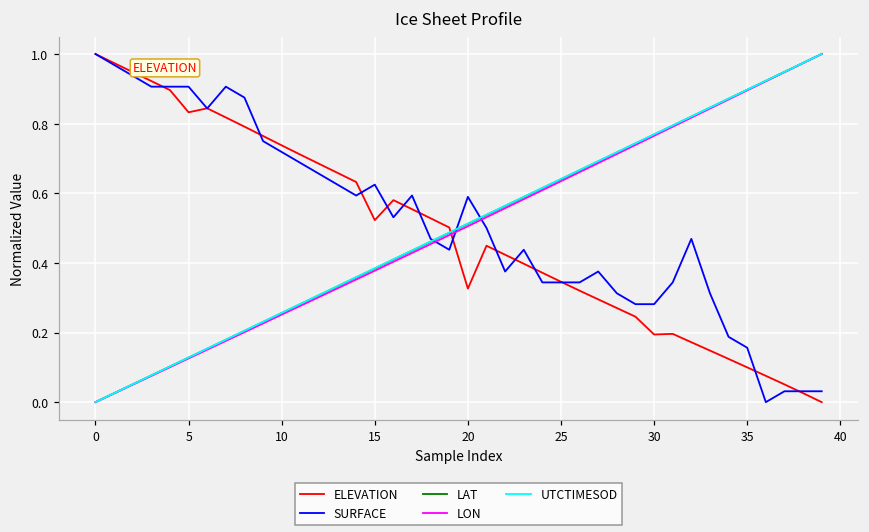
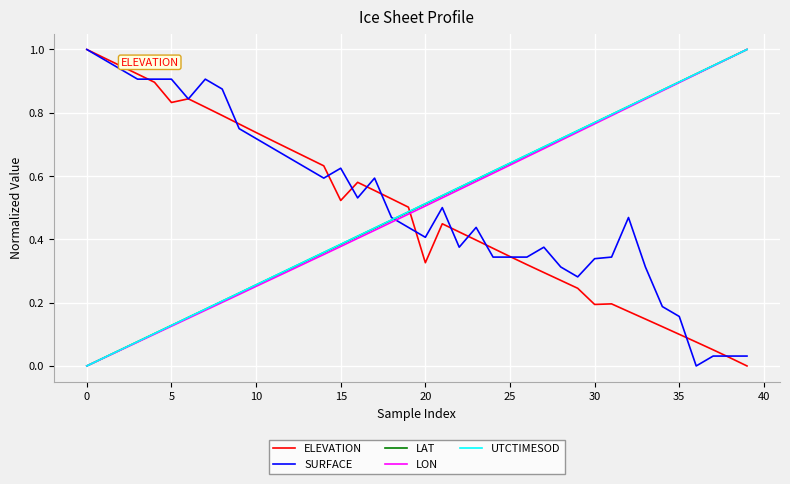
  {
    "ELEVATION": {
      "5": 0.83,
      "10": 0.74,
      "15": 0.52,
      "20": 0.33,
      "30": 0.19,
      "35": 0.10
    },
    "SURFACE": {
      "5": 0.91,
      "10": 0.72,
      "15": 0.62,
-     "20": 0.59,
-     "30": 0.28,
+     "20": 0.41,
+     "30": 0.34,
      "35": 0.16
    }
  }
